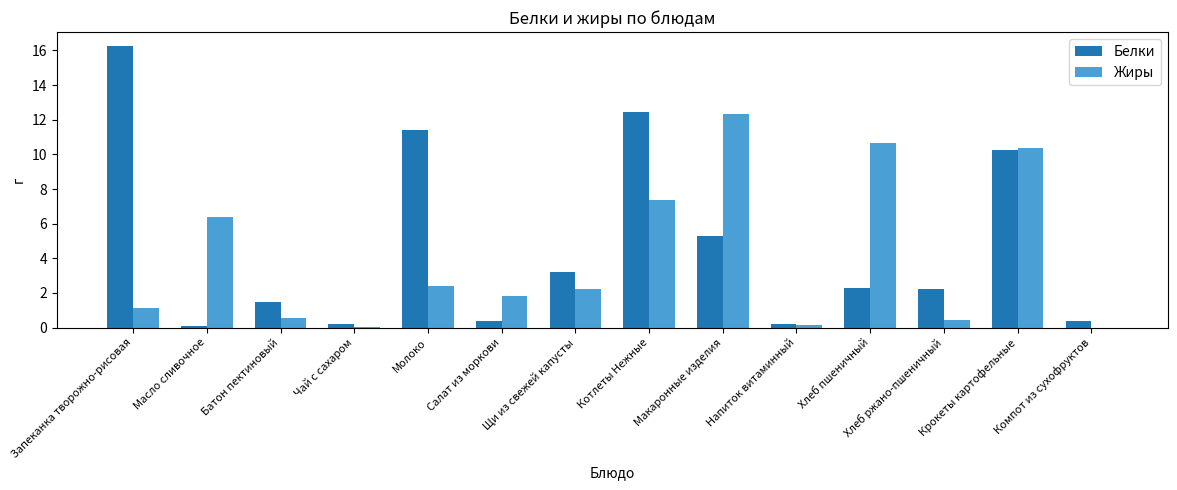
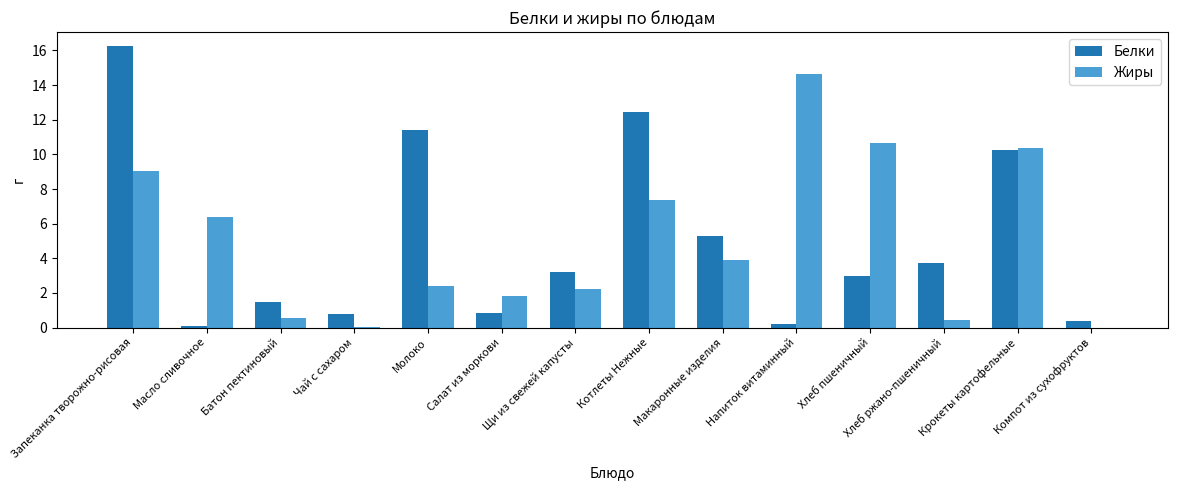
  {
    "Белки": {
      "Запеканка творожно-рисовая": 16.3,
      "Батон пектиновый": 1.5,
-     "Чай с сахаром": 0.2,
+     "Чай с сахаром": 0.8,
      "Молоко": 11.4,
-     "Салат из моркови": 0.4,
+     "Салат из моркови": 0.9,
      "Щи из свежей капусты": 3.2,
      "Котлеты Нежные": 12.5,
      "Макаронные изделия": 5.3,
      "Напиток витаминный": 0.2,
-     "Хлеб пшеничный": 2.3,
-     "Хлеб ржано-пшеничный": 2.2,
+     "Хлеб пшеничный": 3.0,
+     "Хлеб ржано-пшеничный": 3.7,
      "Крокеты картофельные": 10.3,
      "Компот из сухофруктов": 0.4
    },
    "Жиры": {
-     "Запеканка творожно-рисовая": 1.1,
+     "Запеканка творожно-рисовая": 9.0,
      "Масло сливочное": 6.4,
      "Батон пектиновый": 0.6,
      "Молоко": 2.4,
      "Салат из моркови": 1.8,
      "Щи из свежей капусты": 2.2,
      "Котлеты Нежные": 7.3,
-     "Макаронные изделия": 12.3,
-     "Напиток витаминный": 0.2,
+     "Макаронные изделия": 3.9,
+     "Напиток витаминный": 14.6,
      "Хлеб пшеничный": 10.7,
      "Хлеб ржано-пшеничный": 0.4,
      "Крокеты картофельные": 10.4,
      "Компот из сухофруктов": 0.0
    }
  }
